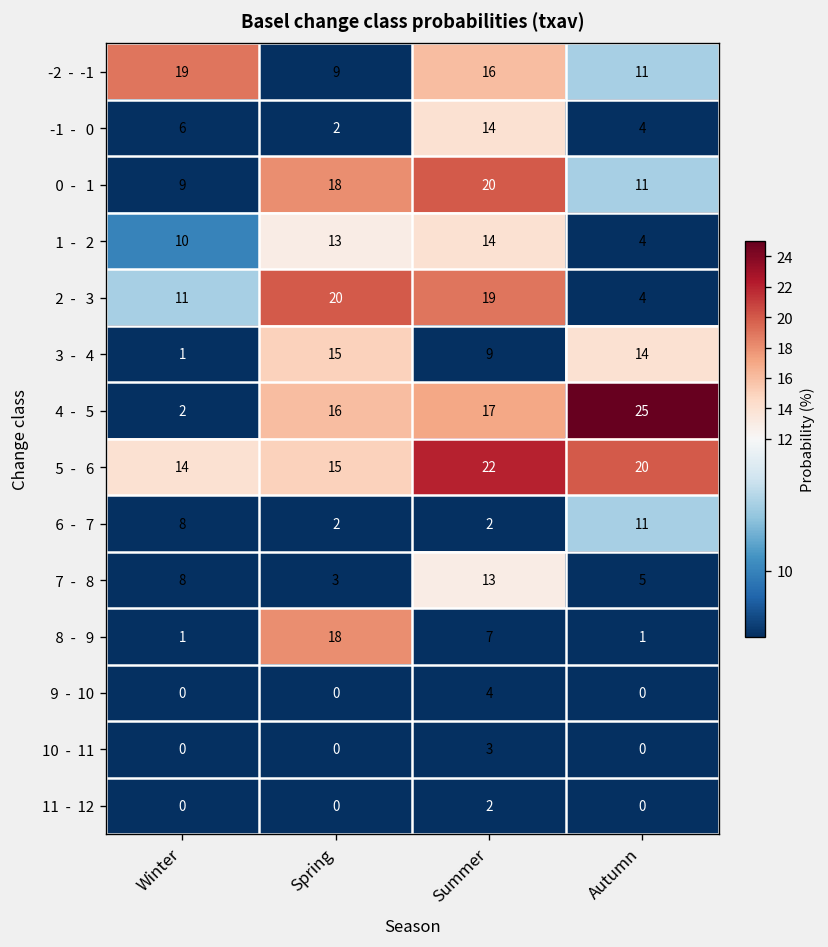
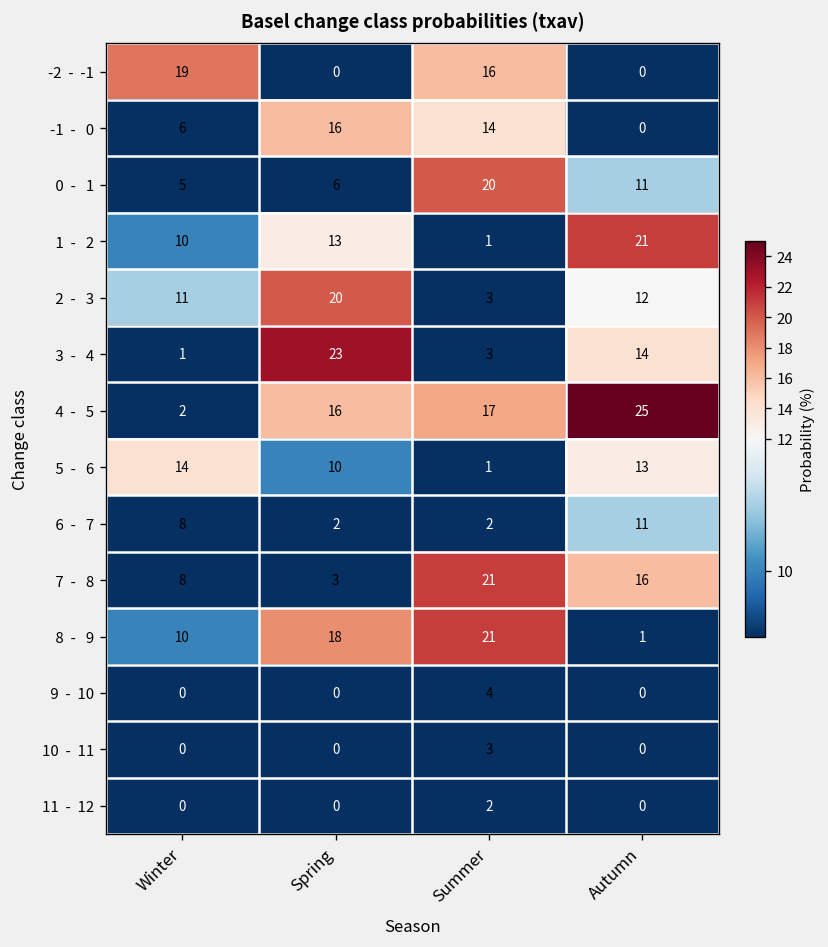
  {
    "-2 - -1": {
      "Winter": 19,
-     "Spring": 9,
+     "Spring": 0,
      "Summer": 16,
-     "Autumn": 11
+     "Autumn": 0
    },
    "-1 - 0": {
      "Winter": 6,
-     "Spring": 2,
+     "Spring": 16,
      "Summer": 14,
-     "Autumn": 4
+     "Autumn": 0
    },
    "0 - 1": {
-     "Winter": 9,
-     "Spring": 18,
+     "Winter": 5,
+     "Spring": 6,
      "Summer": 20,
      "Autumn": 11
    },
    "1 - 2": {
      "Winter": 10,
      "Spring": 13,
-     "Summer": 14,
-     "Autumn": 4
+     "Summer": 1,
+     "Autumn": 21
    },
    "2 - 3": {
      "Winter": 11,
      "Spring": 20,
-     "Summer": 19,
-     "Autumn": 4
+     "Summer": 3,
+     "Autumn": 12
    },
    "3 - 4": {
      "Winter": 1,
-     "Spring": 15,
-     "Summer": 9,
+     "Spring": 23,
+     "Summer": 3,
      "Autumn": 14
    },
    "4 - 5": {
      "Winter": 2,
      "Spring": 16,
      "Summer": 17,
      "Autumn": 25
    },
    "5 - 6": {
      "Winter": 14,
-     "Spring": 15,
-     "Summer": 22,
-     "Autumn": 20
+     "Spring": 10,
+     "Summer": 1,
+     "Autumn": 13
    },
    "6 - 7": {
      "Winter": 8,
      "Spring": 2,
      "Summer": 2,
      "Autumn": 11
    },
    "7 - 8": {
      "Winter": 8,
      "Spring": 3,
-     "Summer": 13,
-     "Autumn": 5
+     "Summer": 21,
+     "Autumn": 16
    },
    "8 - 9": {
-     "Winter": 1,
+     "Winter": 10,
      "Spring": 18,
-     "Summer": 7,
+     "Summer": 21,
      "Autumn": 1
    },
    "9 - 10": {
      "Winter": 0,
      "Spring": 0,
      "Summer": 4,
      "Autumn": 0
    },
    "10 - 11": {
      "Winter": 0,
      "Spring": 0,
      "Summer": 3,
      "Autumn": 0
    },
    "11 - 12": {
      "Winter": 0,
      "Spring": 0,
      "Summer": 2,
      "Autumn": 0
    }
  }
